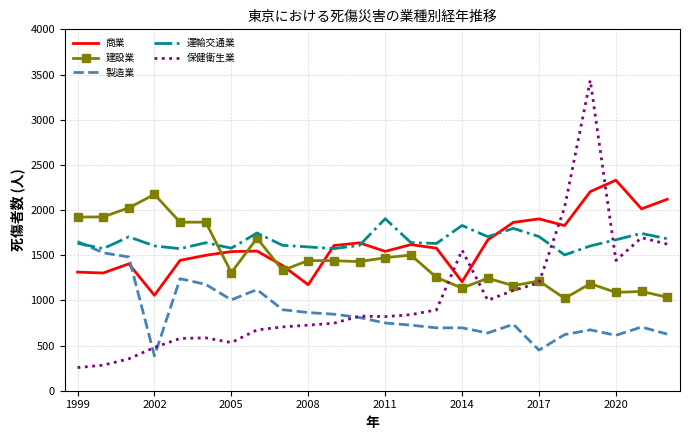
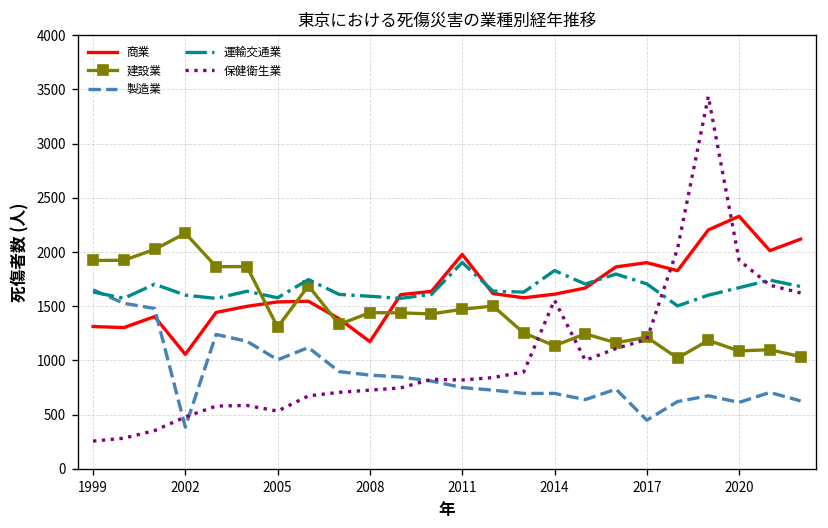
  {
    "商業": {
      "1999": 1300,
      "2002": 1100,
      "2005": 1500,
      "2008": 1200,
-     "2011": 1500,
-     "2014": 1200,
+     "2011": 2000,
+     "2014": 1600,
      "2017": 1900,
      "2020": 2300
    },
    "建設業": {
      "1999": 1900,
      "2002": 2200,
      "2005": 1300,
      "2008": 1400,
      "2011": 1500,
      "2014": 1100,
      "2020": 1100
    },
    "製造業": {
      "2002": 400,
      "2005": 1000,
      "2008": 900,
      "2011": 800,
      "2014": 700,
      "2017": 400,
      "2020": 600
    },
    "運輸交通業": {
      "2002": 1600,
      "2005": 1600,
      "2008": 1600,
      "2011": 1900,
      "2014": 1800,
      "2017": 1700,
      "2020": 1700
    },
    "保健衛生業": {
      "1999": 300,
      "2002": 500,
      "2005": 500,
      "2008": 700,
      "2011": 800,
      "2014": 1600,
-     "2020": 1400
+     "2020": 1900
    }
  }
